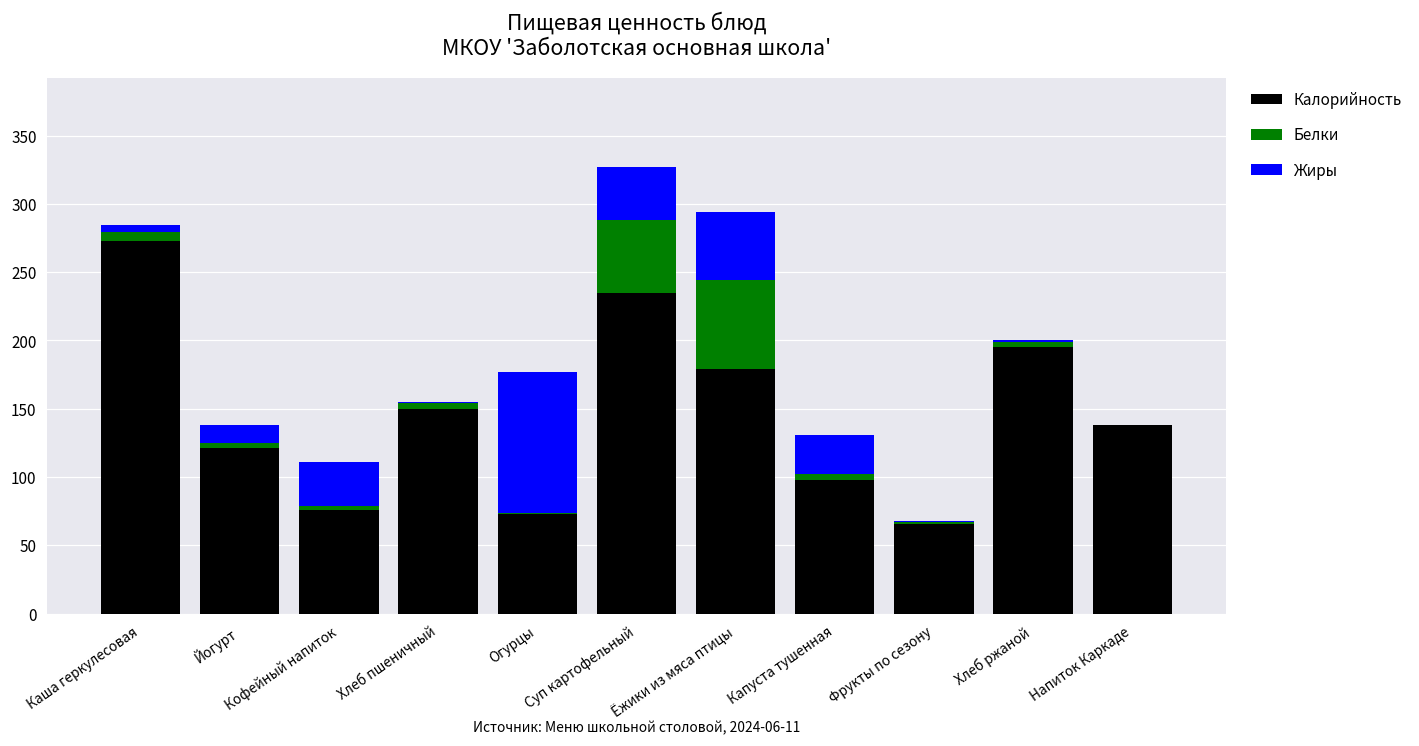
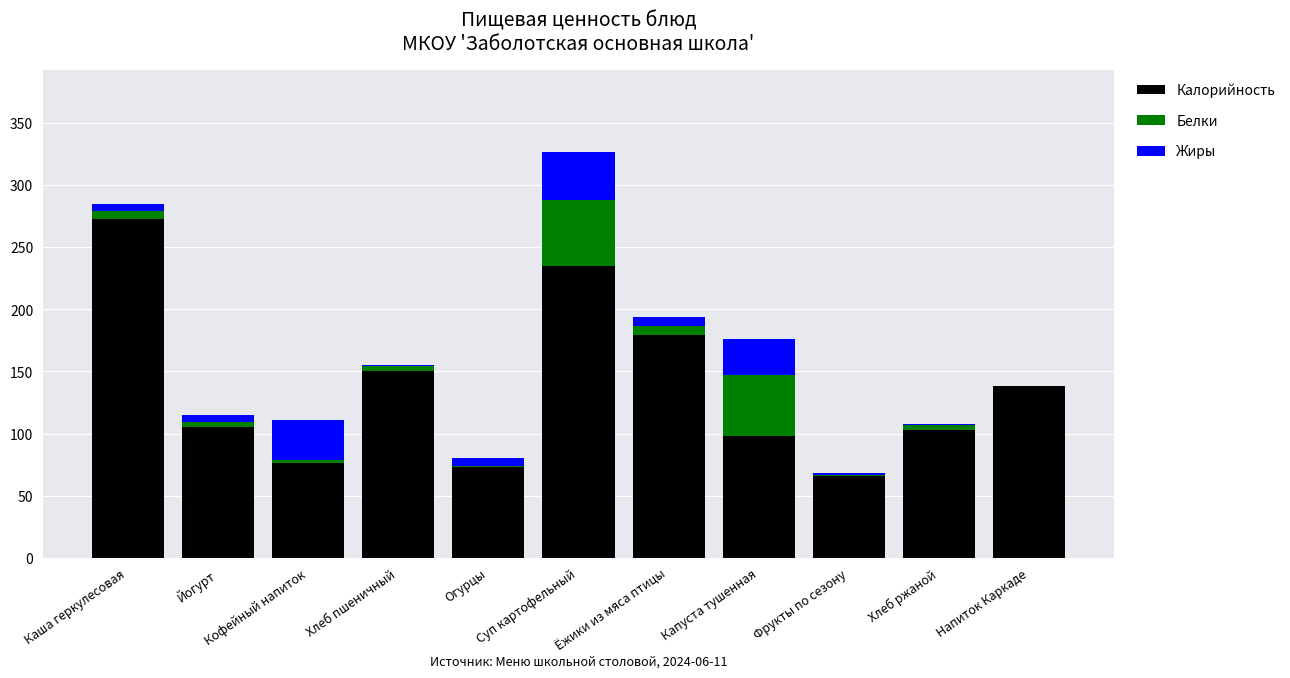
  {
    "Калорийность": {
      "Каша геркулесовая": 273,
-     "Йогурт": 121,
+     "Йогурт": 105,
      "Кофейный напиток": 76,
      "Хлеб пшеничный": 150,
      "Огурцы": 73,
      "Суп картофельный": 235,
      "Ёжики из мяса птицы": 179,
      "Капуста тушенная": 98,
      "Фрукты по сезону": 66,
-     "Хлеб ржаной": 195,
+     "Хлеб ржаной": 103,
      "Напиток Каркаде": 138
    },
    "Белки": {
      "Каша геркулесовая": 7,
      "Йогурт": 4,
      "Кофейный напиток": 3,
      "Хлеб пшеничный": 4,
      "Суп картофельный": 53,
-     "Ёжики из мяса птицы": 65,
-     "Капуста тушенная": 4,
+     "Ёжики из мяса птицы": 8,
+     "Капуста тушенная": 49,
      "Хлеб ржаной": 4,
      "Напиток Каркаде": 0
    },
    "Жиры": {
      "Каша геркулесовая": 5,
-     "Йогурт": 13,
+     "Йогурт": 6,
      "Кофейный напиток": 32,
-     "Огурцы": 103,
+     "Огурцы": 6,
      "Суп картофельный": 39,
-     "Ёжики из мяса птицы": 50,
+     "Ёжики из мяса птицы": 7,
      "Капуста тушенная": 29,
      "Напиток Каркаде": 0
    }
  }
